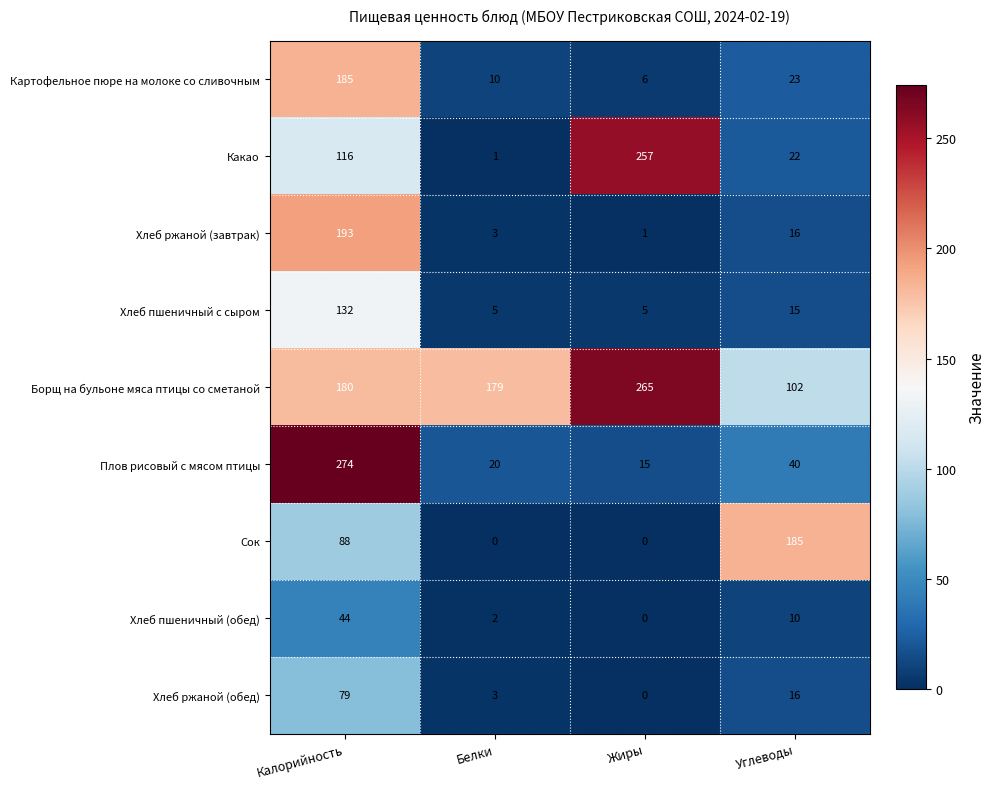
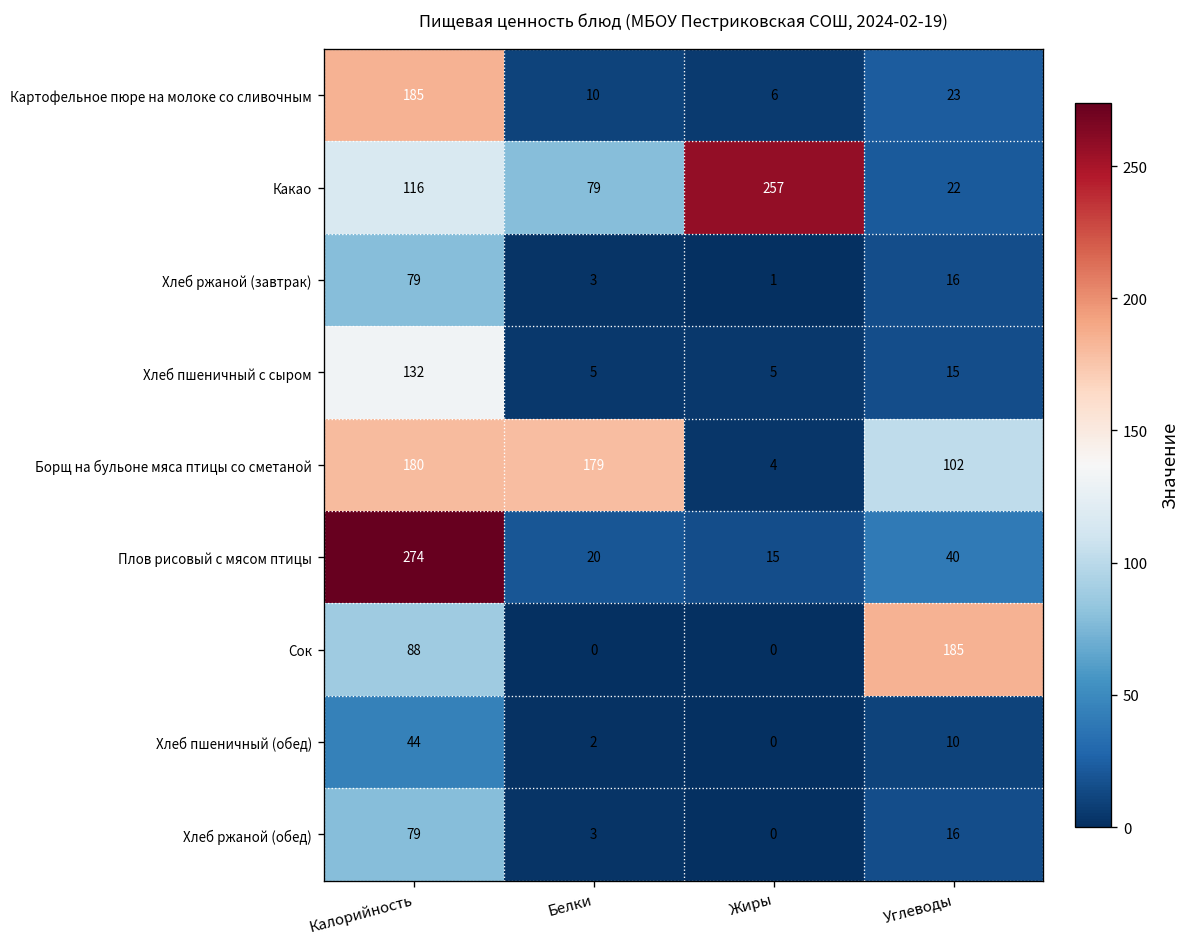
  {
    "Картофельное пюре на молоке со сливочным": {
      "Калорийность": 185,
      "Белки": 10,
      "Жиры": 6,
      "Углеводы": 23
    },
    "Какао": {
      "Калорийность": 116,
-     "Белки": 1,
+     "Белки": 79,
      "Жиры": 257,
      "Углеводы": 22
    },
    "Хлеб ржаной (завтрак)": {
-     "Калорийность": 193,
+     "Калорийность": 79,
      "Белки": 3,
      "Жиры": 1,
      "Углеводы": 16
    },
    "Хлеб пшеничный с сыром": {
      "Калорийность": 132,
      "Белки": 5,
      "Жиры": 5,
      "Углеводы": 15
    },
    "Борщ на бульоне мяса птицы со сметаной": {
      "Калорийность": 180,
      "Белки": 179,
-     "Жиры": 265,
+     "Жиры": 4,
      "Углеводы": 102
    },
    "Плов рисовый с мясом птицы": {
      "Калорийность": 274,
      "Белки": 20,
      "Жиры": 15,
      "Углеводы": 40
    },
    "Сок": {
      "Калорийность": 88,
      "Белки": 0,
      "Жиры": 0,
      "Углеводы": 185
    },
    "Хлеб пшеничный (обед)": {
      "Калорийность": 44,
      "Белки": 2,
      "Жиры": 0,
      "Углеводы": 10
    },
    "Хлеб ржаной (обед)": {
      "Калорийность": 79,
      "Белки": 3,
      "Жиры": 0,
      "Углеводы": 16
    }
  }
